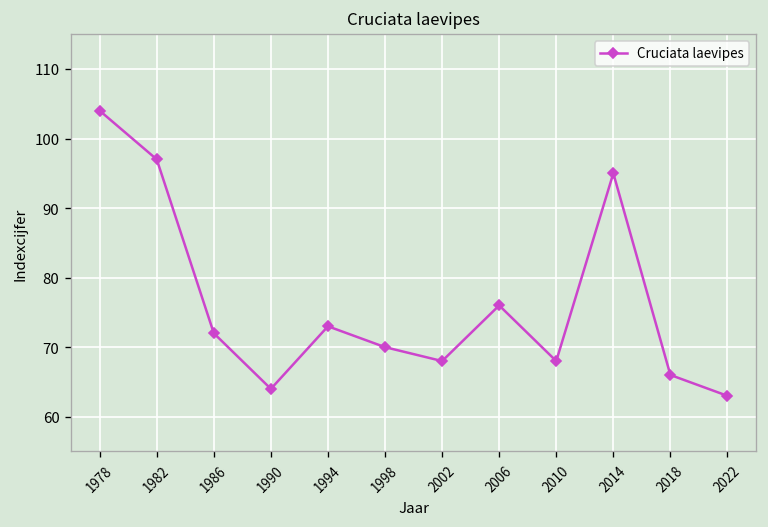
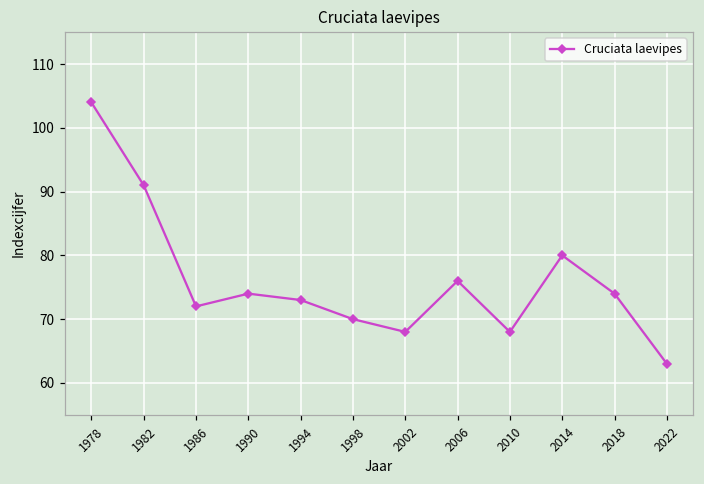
  {
    "1978": 104,
-   "1982": 97,
+   "1982": 91,
    "1986": 72,
-   "1990": 64,
+   "1990": 74,
    "1994": 73,
    "1998": 70,
    "2002": 68,
    "2006": 76,
    "2010": 68,
-   "2014": 95,
-   "2018": 66,
+   "2014": 80,
+   "2018": 74,
    "2022": 63
  }
